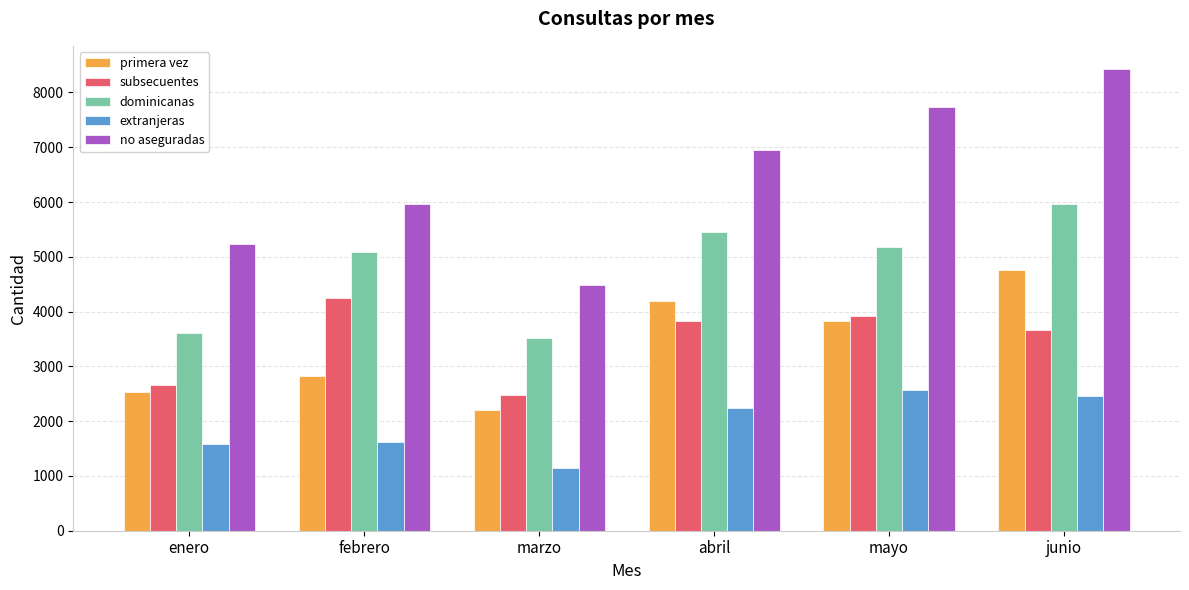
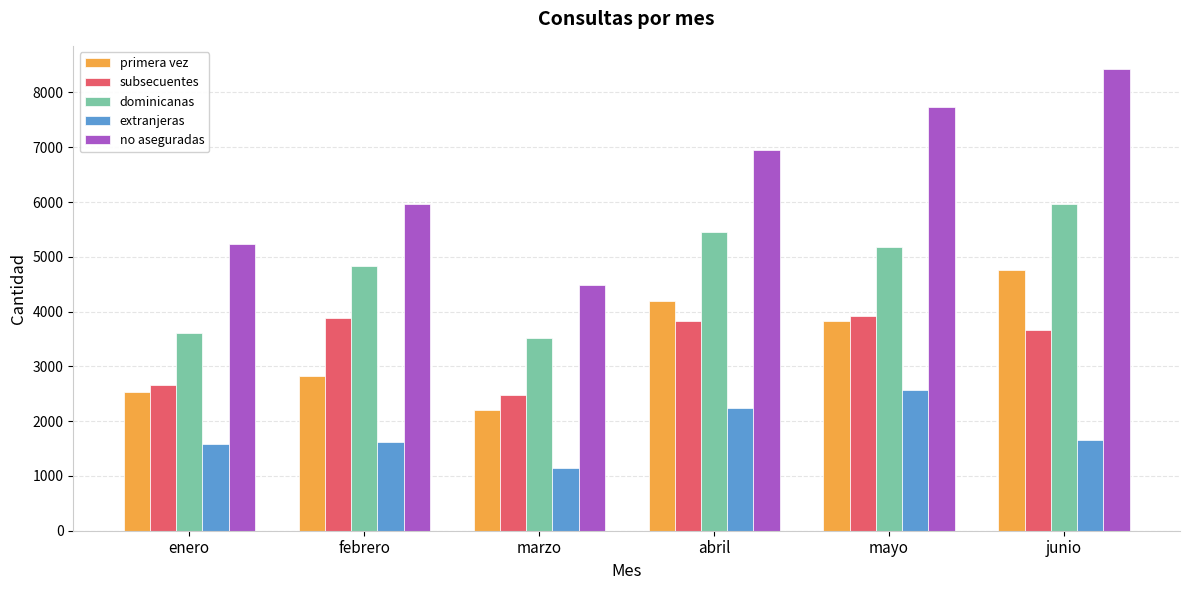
  {
    "primera vez": {
      "enero": 2500,
      "febrero": 2800,
      "marzo": 2200,
      "abril": 4200,
      "mayo": 3800,
      "junio": 4800
    },
    "subsecuentes": {
      "enero": 2700,
-     "febrero": 4200,
+     "febrero": 3900,
      "marzo": 2500,
      "abril": 3800,
      "mayo": 3900,
      "junio": 3700
    },
    "dominicanas": {
      "enero": 3600,
-     "febrero": 5100,
+     "febrero": 4800,
      "marzo": 3500,
      "abril": 5500,
      "mayo": 5200,
      "junio": 6000
    },
    "extranjeras": {
      "enero": 1600,
      "febrero": 1600,
      "marzo": 1200,
      "abril": 2200,
      "mayo": 2600,
-     "junio": 2500
+     "junio": 1700
    },
    "no aseguradas": {
      "enero": 5200,
      "febrero": 6000,
      "marzo": 4500,
      "abril": 6900,
      "mayo": 7700,
      "junio": 8400
    }
  }
